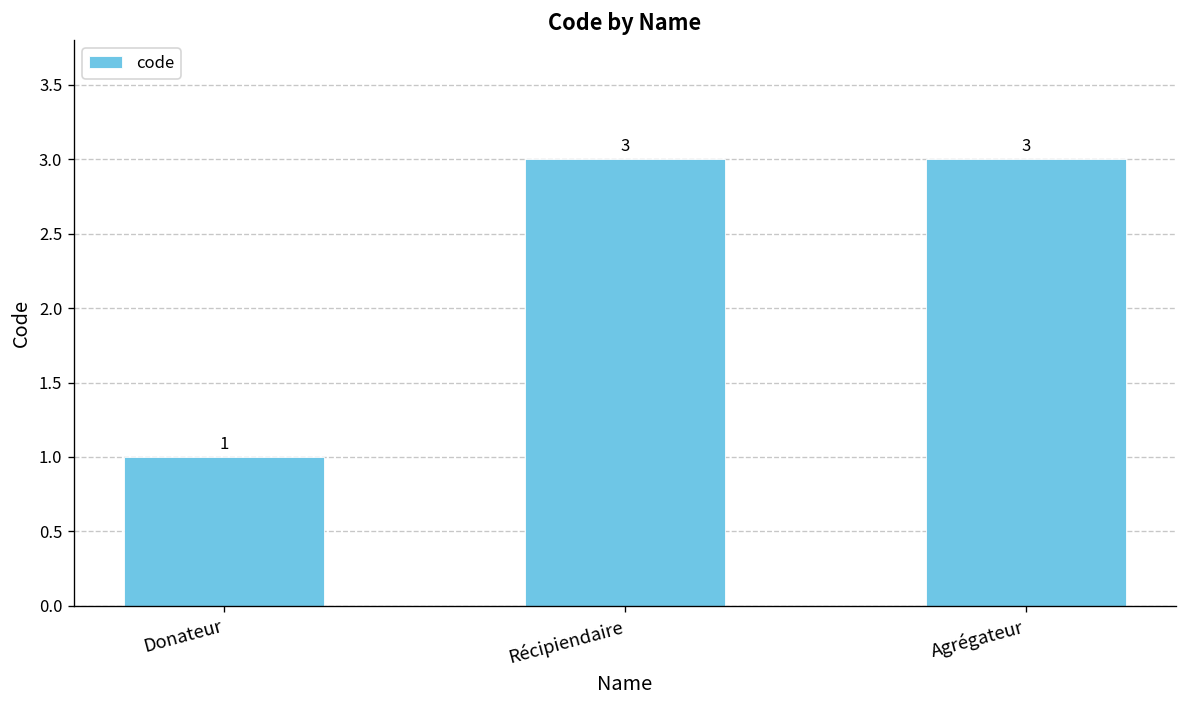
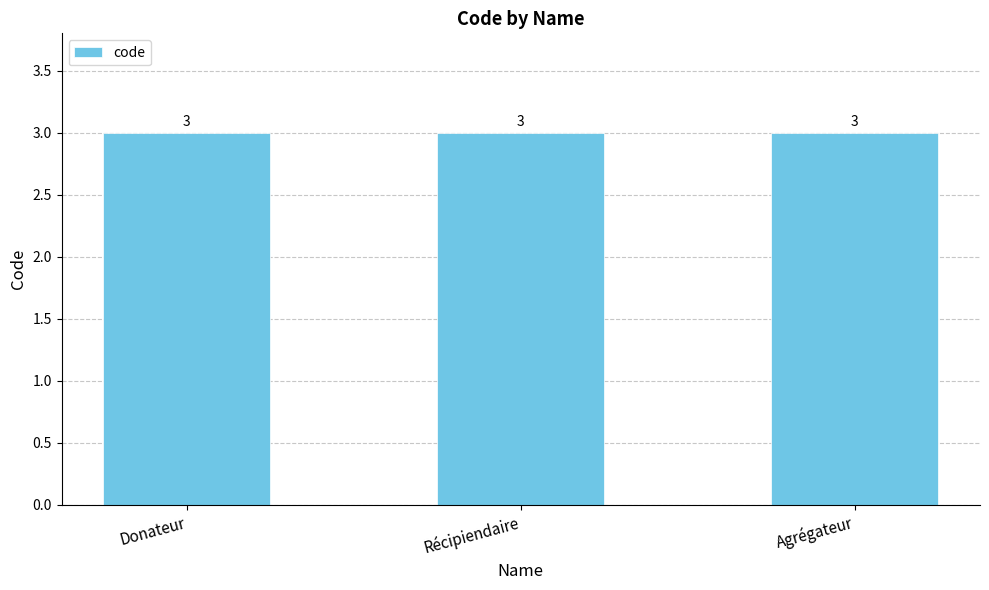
  {
-   "Donateur": 1,
+   "Donateur": 3,
    "Récipiendaire": 3,
    "Agrégateur": 3
  }
